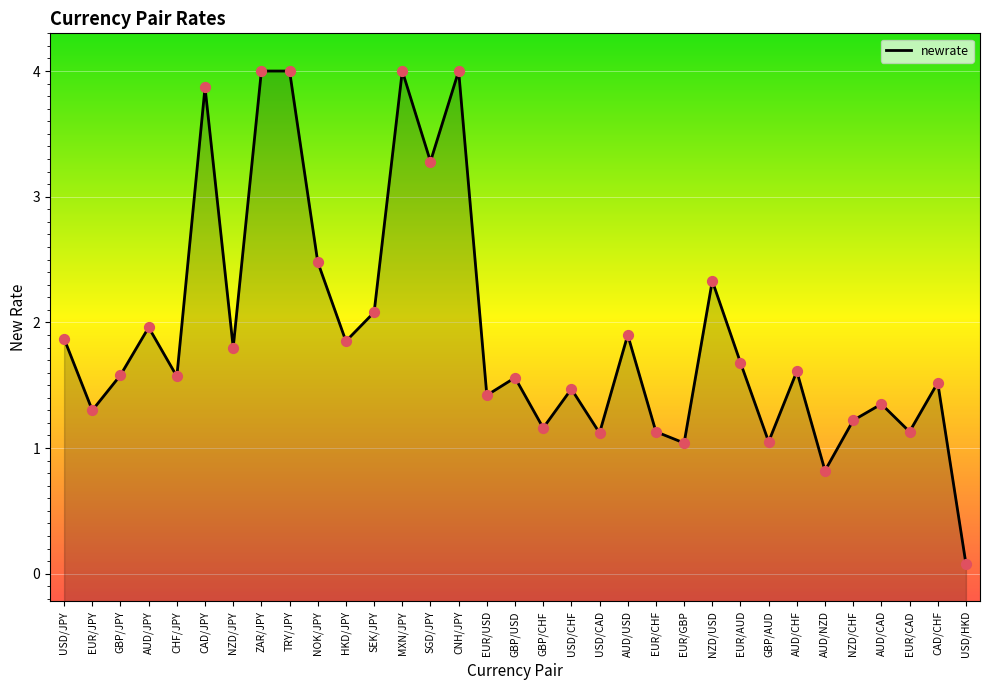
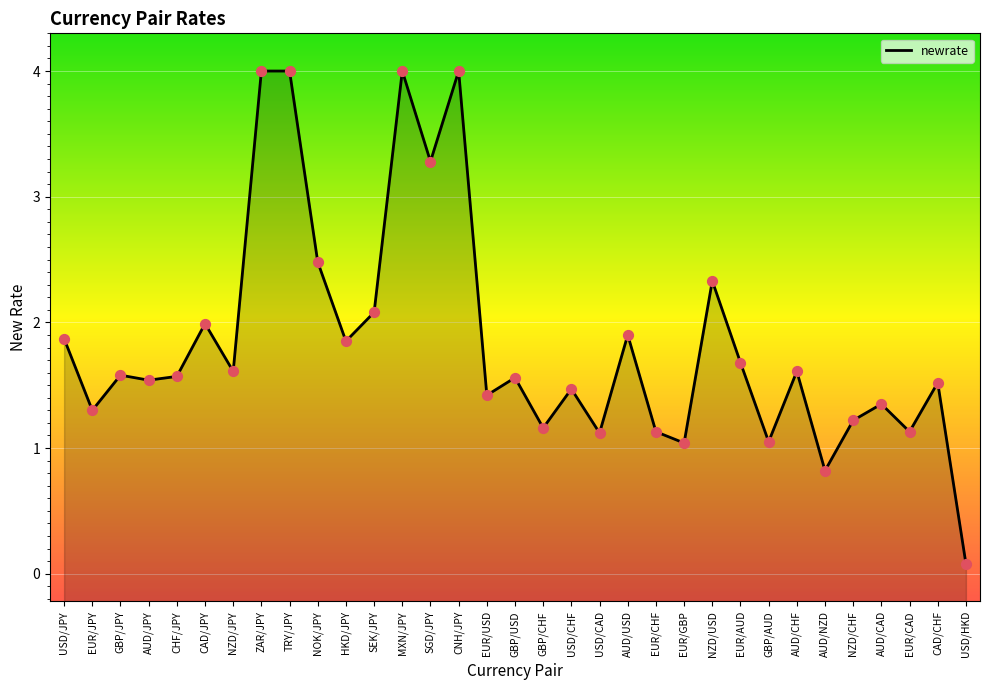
  {
    "USD/JPY": 1.87,
    "EUR/JPY": 1.30,
    "GBP/JPY": 1.58,
-   "AUD/JPY": 1.96,
+   "AUD/JPY": 1.54,
    "CHF/JPY": 1.57,
-   "CAD/JPY": 3.87,
-   "NZD/JPY": 1.80,
+   "CAD/JPY": 1.99,
+   "NZD/JPY": 1.61,
    "ZAR/JPY": 4.00,
    "TRY/JPY": 4.00,
    "NOK/JPY": 2.48,
    "HKD/JPY": 1.85,
    "SEK/JPY": 2.08,
    "MXN/JPY": 4.00,
    "SGD/JPY": 3.28,
    "CNH/JPY": 4.00,
    "EUR/USD": 1.42,
    "GBP/USD": 1.56,
    "GBP/CHF": 1.16,
    "USD/CHF": 1.47,
    "USD/CAD": 1.12,
    "AUD/USD": 1.90,
    "EUR/CHF": 1.13,
    "EUR/GBP": 1.04,
    "NZD/USD": 2.33,
    "EUR/AUD": 1.68,
    "GBP/AUD": 1.05,
    "AUD/CHF": 1.61,
    "AUD/NZD": 0.82,
    "NZD/CHF": 1.22,
    "AUD/CAD": 1.35,
    "EUR/CAD": 1.13,
    "CAD/CHF": 1.52,
    "USD/HKD": 0.08
  }
